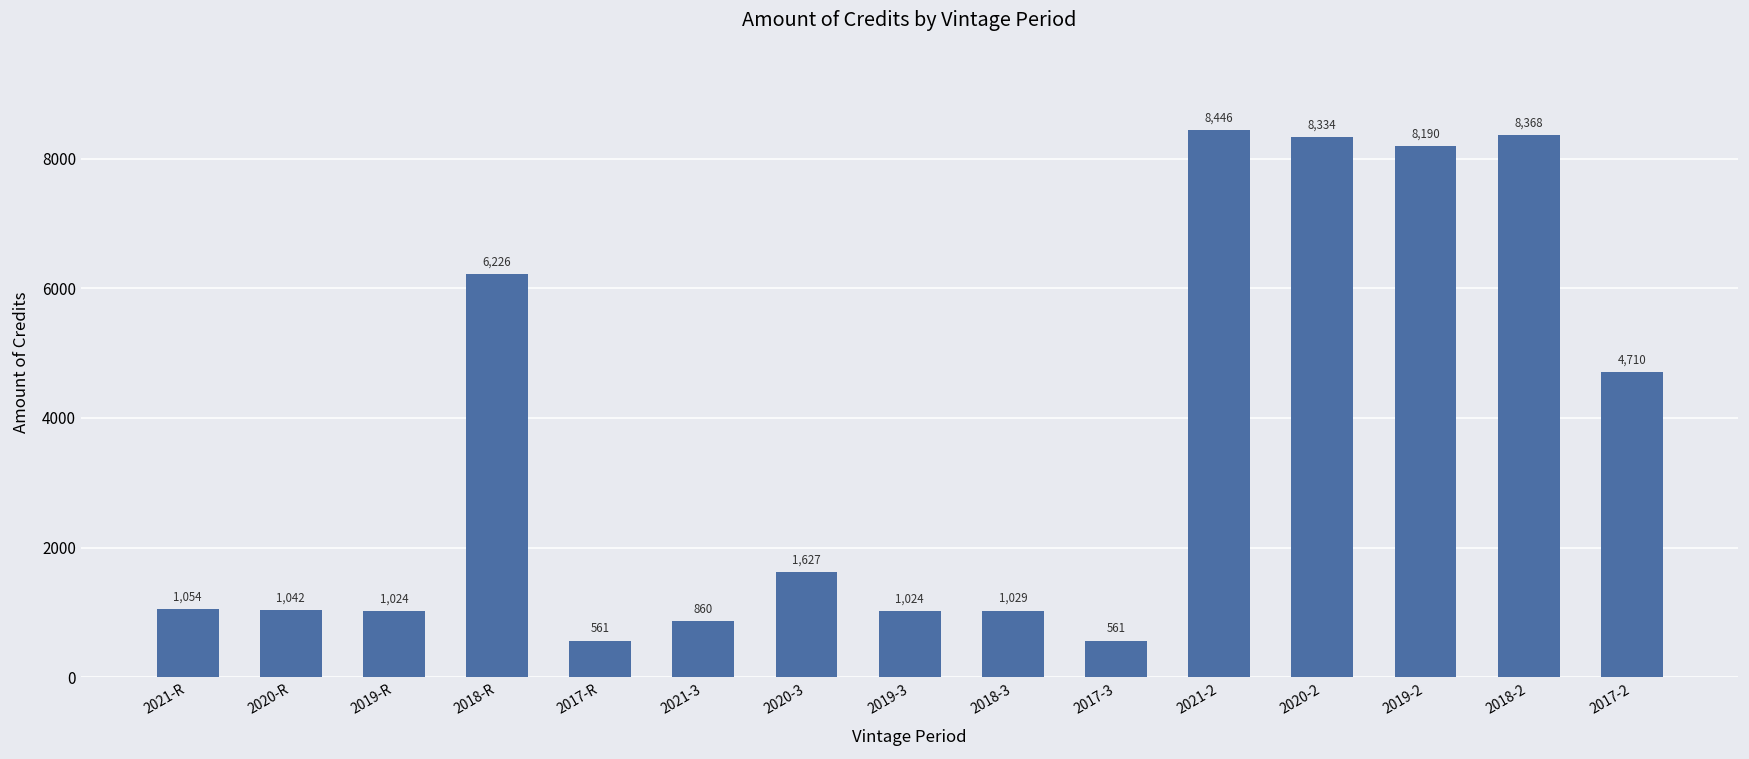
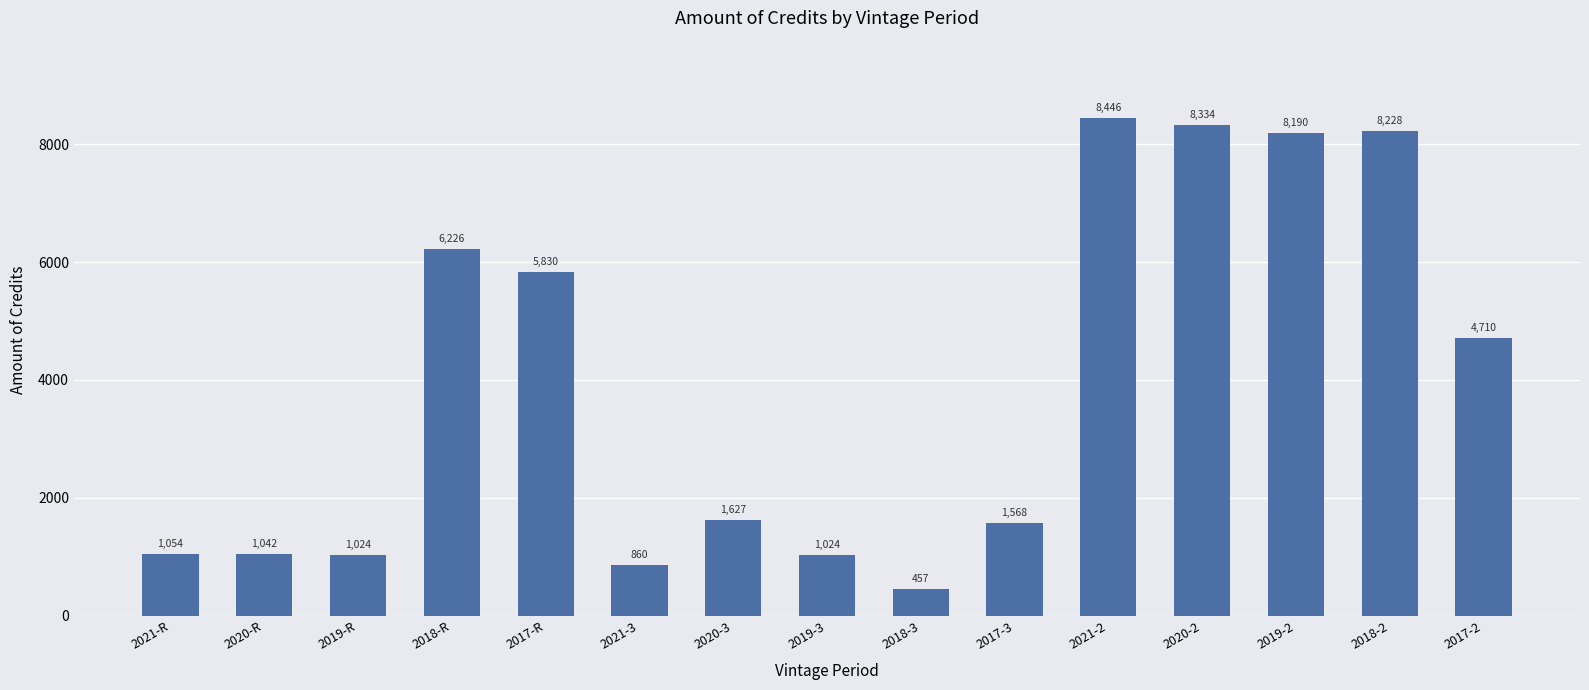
  {
    "2021-R": "1,054",
    "2020-R": "1,042",
    "2019-R": "1,024",
    "2018-R": "6,226",
-   "2017-R": "561",
+   "2017-R": "5,830",
    "2021-3": "860",
    "2020-3": "1,627",
    "2019-3": "1,024",
-   "2018-3": "1,029",
-   "2017-3": "561",
+   "2018-3": "457",
+   "2017-3": "1,568",
    "2021-2": "8,446",
    "2020-2": "8,334",
    "2019-2": "8,190",
-   "2018-2": "8,368",
+   "2018-2": "8,228",
    "2017-2": "4,710"
  }
